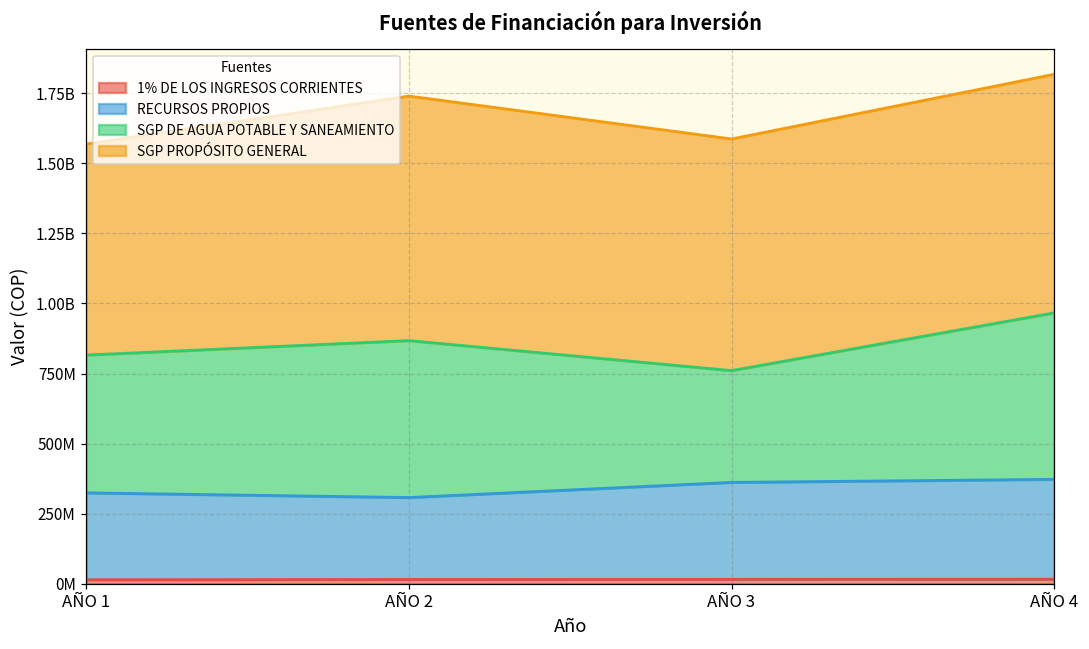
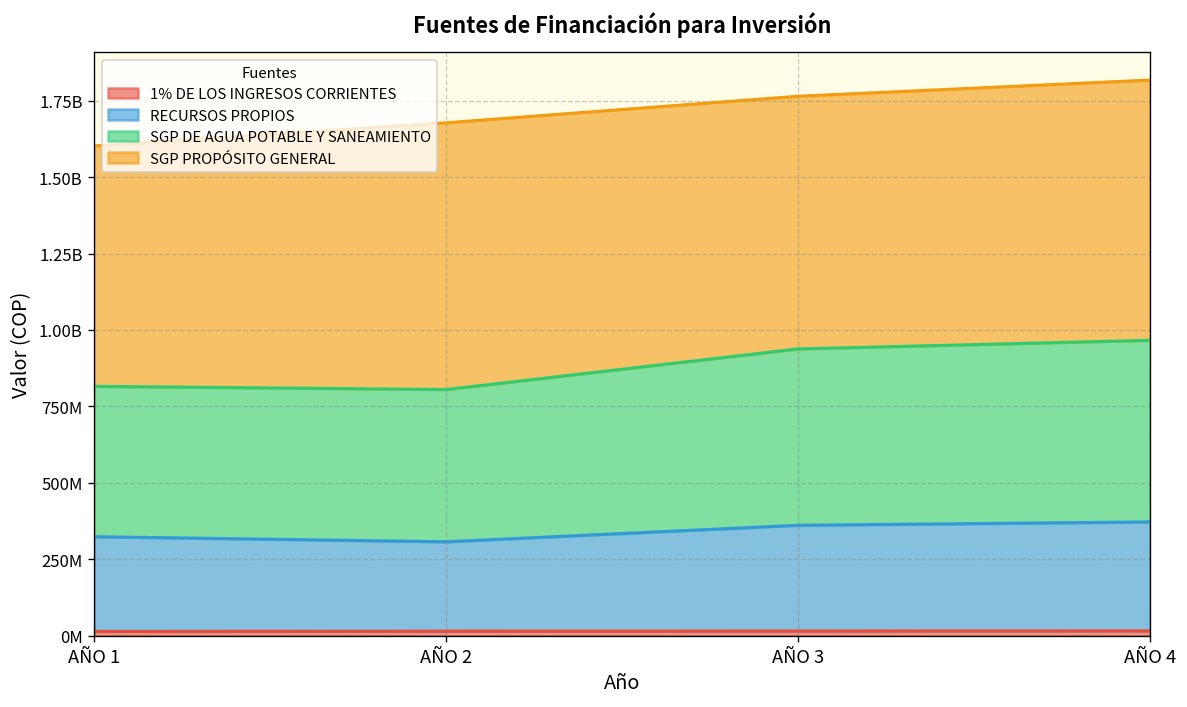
  {
    "1% DE LOS INGRESOS CORRIENTES": {
      "AÑO 1": 10000000,
      "AÑO 2": 20000000,
      "AÑO 3": 20000000,
      "AÑO 4": 20000000
    },
    "RECURSOS PROPIOS": {
      "AÑO 1": 310000000,
      "AÑO 2": 290000000,
      "AÑO 3": 350000000,
      "AÑO 4": 360000000
    },
    "SGP DE AGUA POTABLE Y SANEAMIENTO": {
      "AÑO 1": 490000000,
-     "AÑO 2": 560000000,
-     "AÑO 3": 400000000,
+     "AÑO 2": 500000000,
+     "AÑO 3": 580000000,
      "AÑO 4": 590000000
    },
    "SGP PROPÓSITO GENERAL": {
-     "AÑO 1": 750000000,
+     "AÑO 1": 790000000,
      "AÑO 2": 870000000,
      "AÑO 3": 830000000,
      "AÑO 4": 850000000
    }
  }
